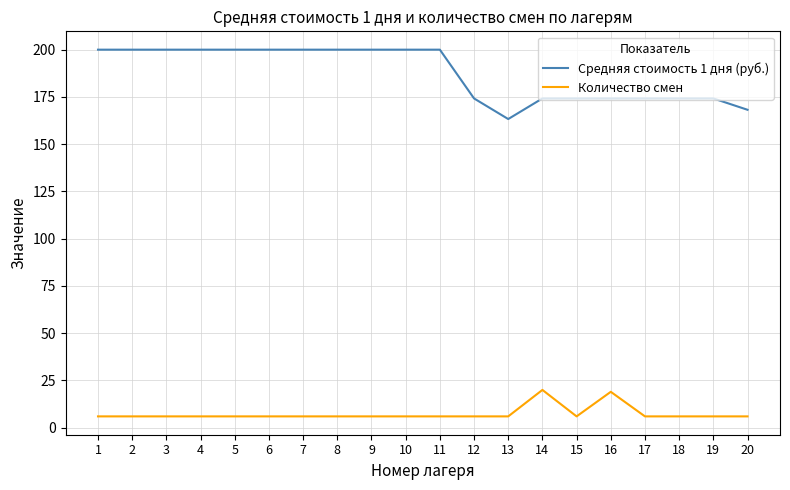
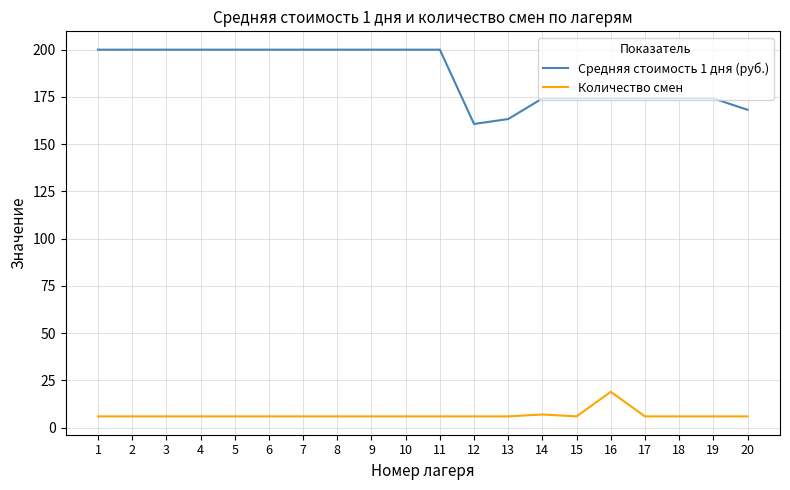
  {
    "Средняя стоимость 1 дня (руб.)": {
      "1": 200,
      "2": 200,
      "3": 200,
      "4": 200,
      "5": 200,
      "6": 200,
      "7": 200,
      "8": 200,
      "9": 200,
      "10": 200,
      "11": 200,
-     "12": 174,
+     "12": 161,
      "13": 163,
      "20": 168
    },
    "Количество смен": {
      "1": 6,
      "2": 6,
      "3": 6,
      "4": 6,
      "5": 6,
      "6": 6,
      "7": 6,
      "8": 6,
      "9": 6,
      "10": 6,
      "11": 6,
      "12": 6,
      "13": 6,
-     "14": 20,
+     "14": 7,
      "15": 6,
      "16": 19,
      "17": 6,
      "18": 6,
      "19": 6,
      "20": 6
    }
  }
